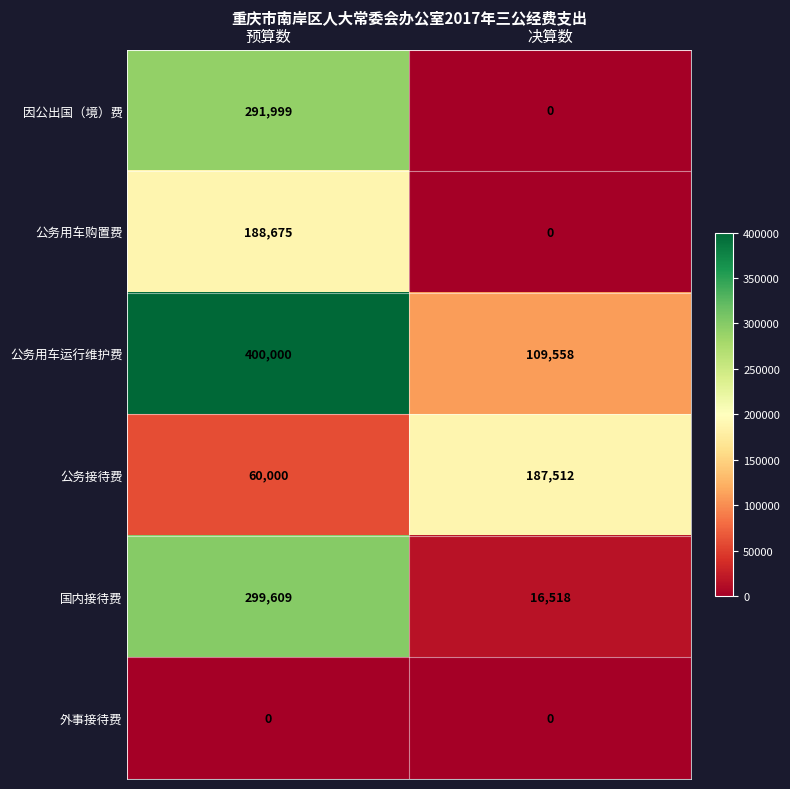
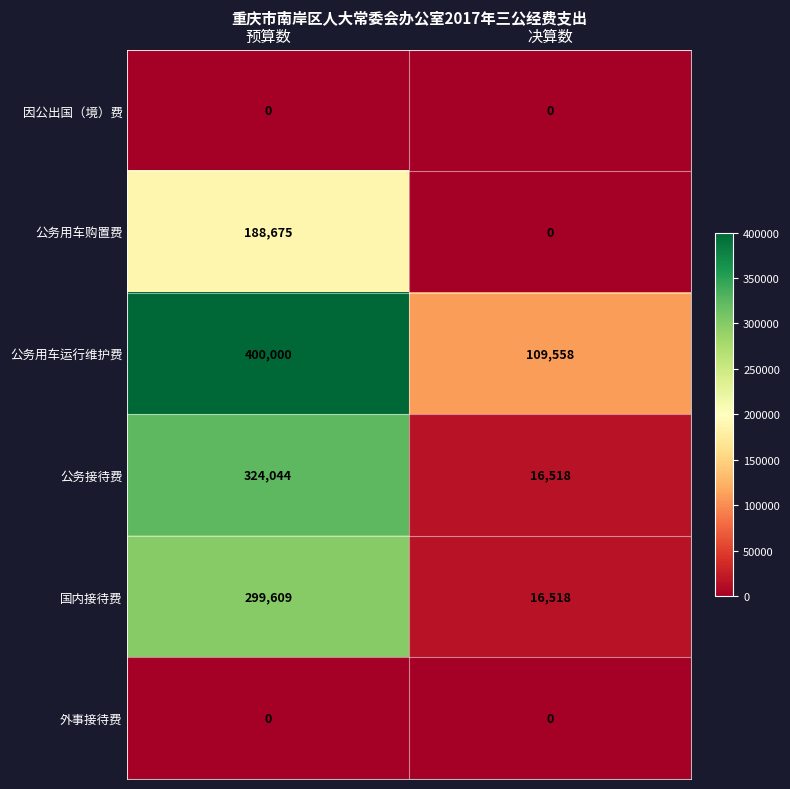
  {
    "因公出国（境）费": {
-     "预算数": "291,999",
+     "预算数": "0",
      "决算数": "0"
    },
    "公务用车购置费": {
      "预算数": "188,675",
      "决算数": "0"
    },
    "公务用车运行维护费": {
      "预算数": "400,000",
      "决算数": "109,558"
    },
    "公务接待费": {
-     "预算数": "60,000",
-     "决算数": "187,512"
+     "预算数": "324,044",
+     "决算数": "16,518"
    },
    "国内接待费": {
      "预算数": "299,609",
      "决算数": "16,518"
    },
    "外事接待费": {
      "预算数": "0",
      "决算数": "0"
    }
  }
